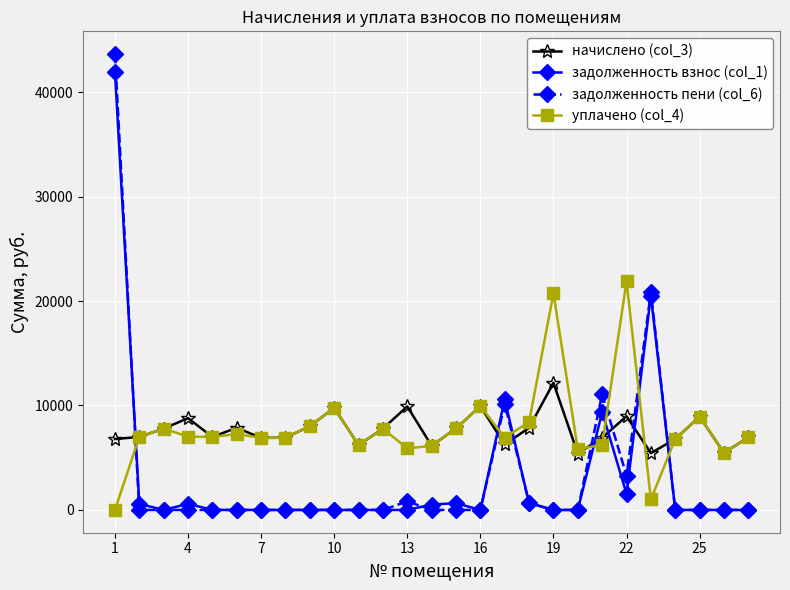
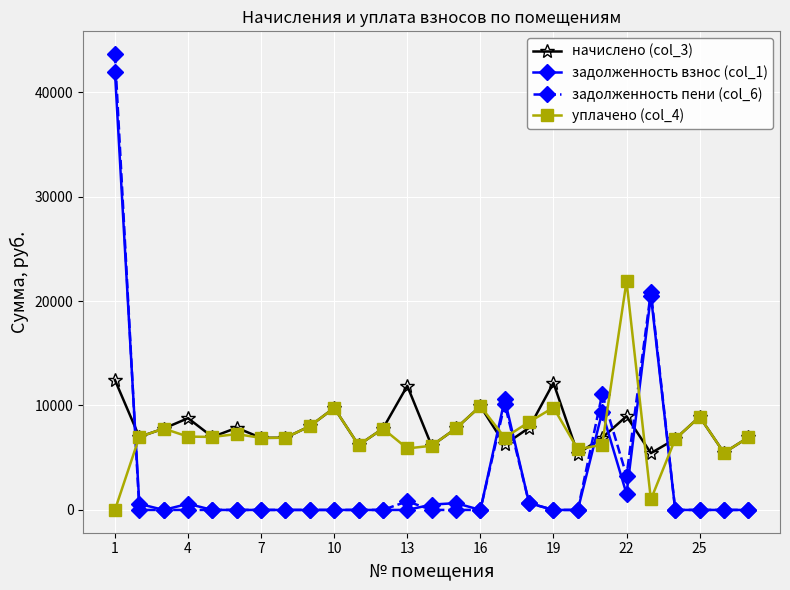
  {
    "начислено (col_3)": {
-     "1": 6800,
+     "1": 12400,
      "4": 8800,
-     "13": 9900,
+     "13": 11900,
      "19": 12200,
      "22": 9000
    },
    "уплачено (col_4)": {
      "1": 0,
      "4": 7000,
      "13": 5900,
-     "19": 20700,
+     "19": 9800,
      "22": 21900
    }
  }
